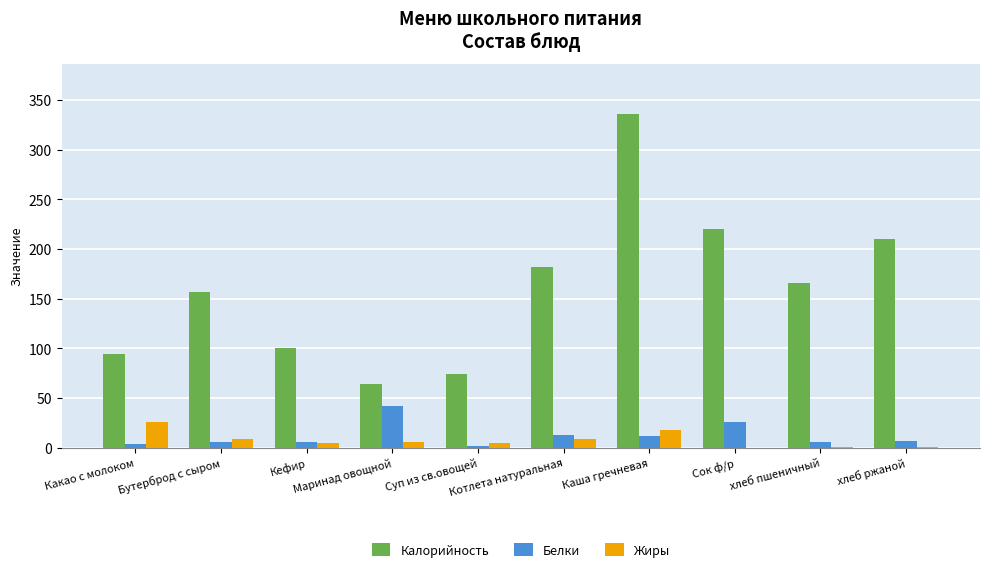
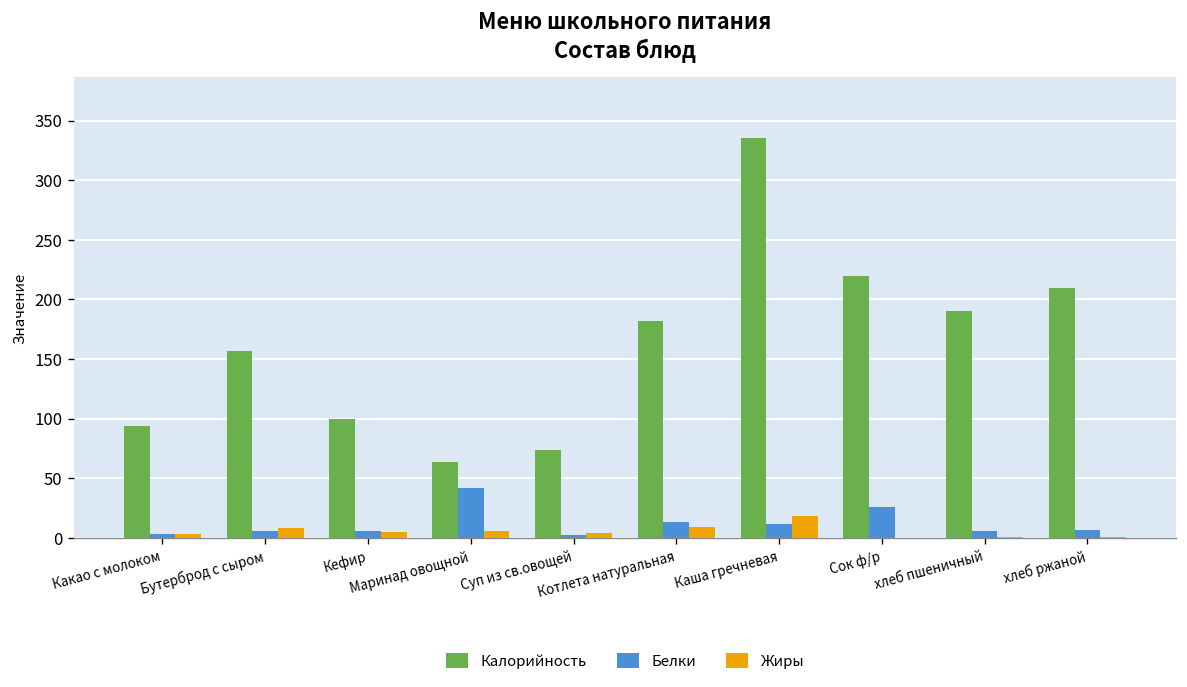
  {
    "Калорийность": {
      "Какао с молоком": 90,
      "Бутерброд с сыром": 160,
      "Кефир": 100,
      "Маринад овощной": 60,
      "Суп из св.овощей": 70,
      "Котлета натуральная": 180,
      "Каша гречневая": 340,
      "Сок ф/р": 220,
-     "хлеб пшеничный": 170,
+     "хлеб пшеничный": 190,
      "хлеб ржаной": 210
    },
    "Белки": {
      "Какао с молоком": 0,
      "Бутерброд с сыром": 10,
      "Кефир": 10,
      "Маринад овощной": 40,
      "Котлета натуральная": 10,
      "Каша гречневая": 10,
      "Сок ф/р": 30,
      "хлеб пшеничный": 10,
      "хлеб ржаной": 10
    },
    "Жиры": {
-     "Какао с молоком": 30,
+     "Какао с молоком": 0,
      "Бутерброд с сыром": 10,
      "Кефир": 10,
      "Маринад овощной": 10,
      "Суп из св.овощей": 0,
      "Котлета натуральная": 10,
      "Каша гречневая": 20,
      "Сок ф/р": 0
    }
  }
